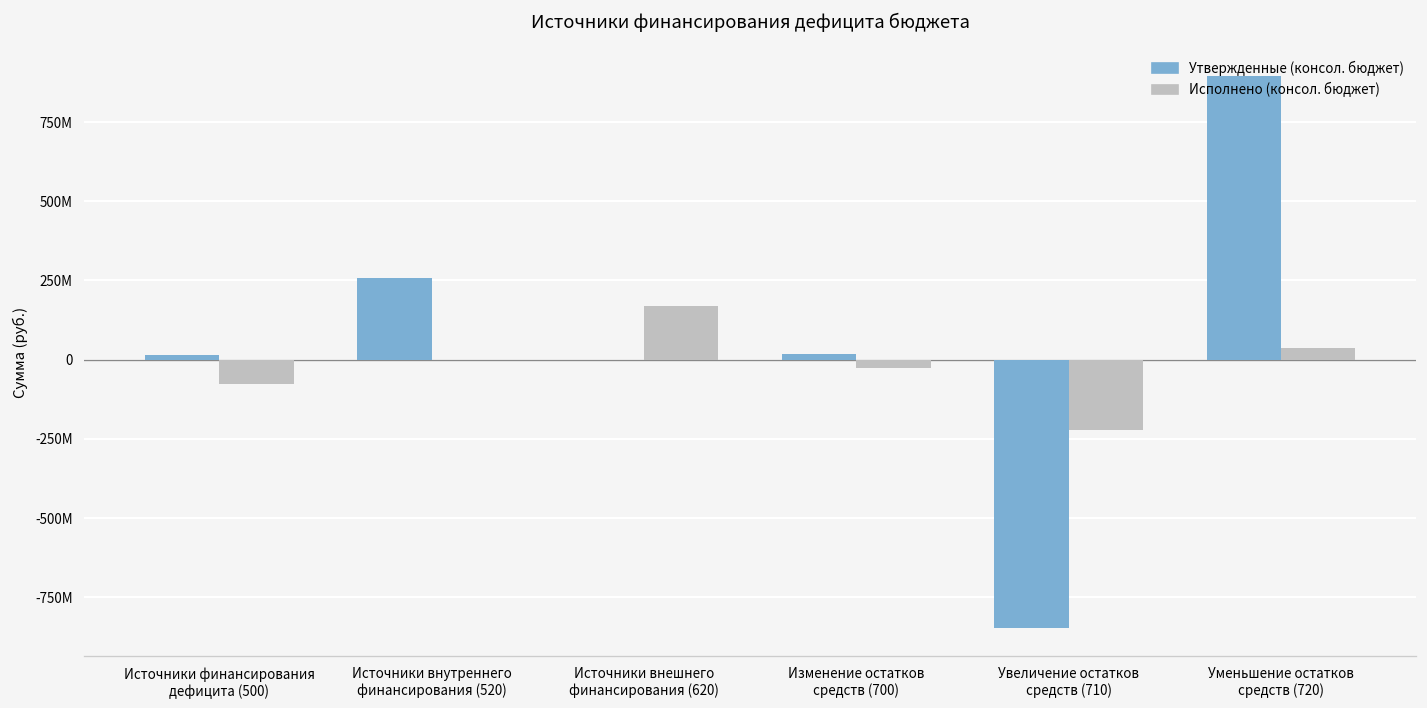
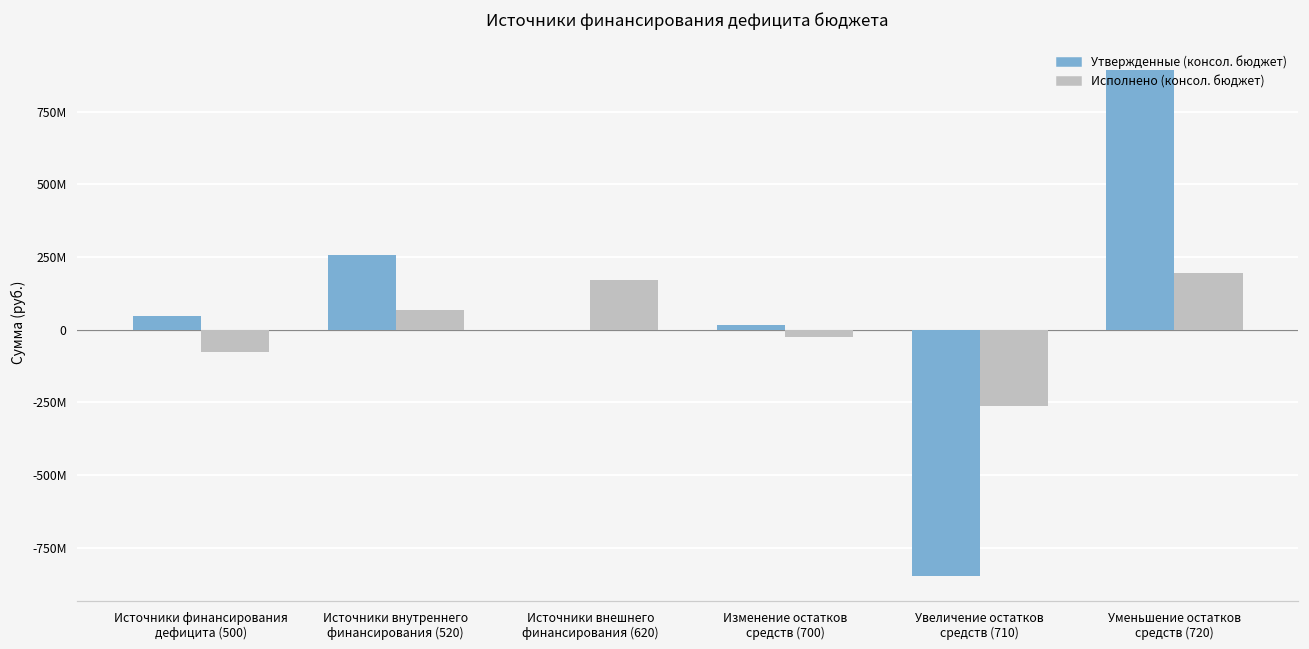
  {
    "Утвержденные (консол. бюджет)": {
-     "Источники финансирования дефицита (500)": 20000000,
+     "Источники финансирования дефицита (500)": 50000000,
      "Источники внутреннего финансирования (520)": 260000000,
      "Источники внешнего финансирования (620)": 0,
      "Изменение остатков средств (700)": 20000000,
      "Увеличение остатков средств (710)": -850000000,
      "Уменьшение остатков средств (720)": 900000000
    },
    "Исполнено (консол. бюджет)": {
      "Источники финансирования дефицита (500)": -80000000,
-     "Источники внутреннего финансирования (520)": 0,
+     "Источники внутреннего финансирования (520)": 70000000,
      "Источники внешнего финансирования (620)": 170000000,
      "Изменение остатков средств (700)": -30000000,
-     "Увеличение остатков средств (710)": -220000000,
-     "Уменьшение остатков средств (720)": 40000000
+     "Увеличение остатков средств (710)": -260000000,
+     "Уменьшение остатков средств (720)": 200000000
    }
  }
